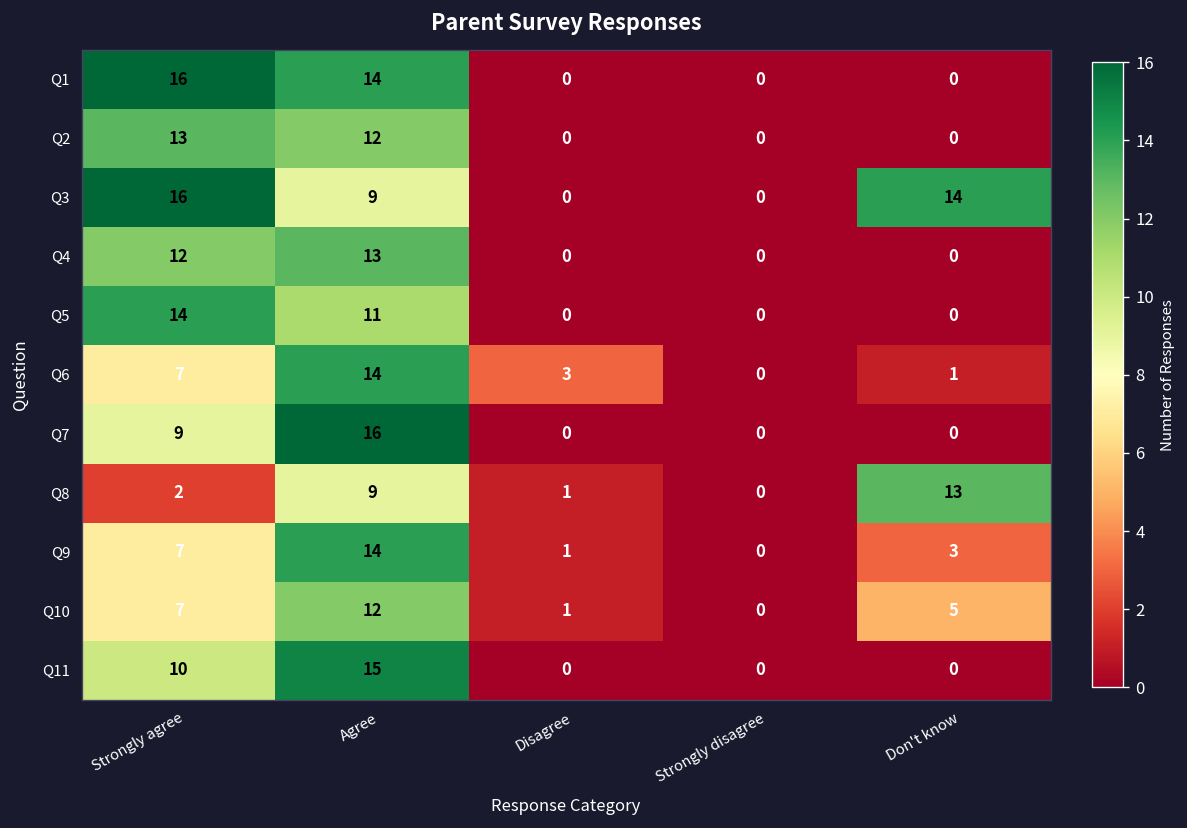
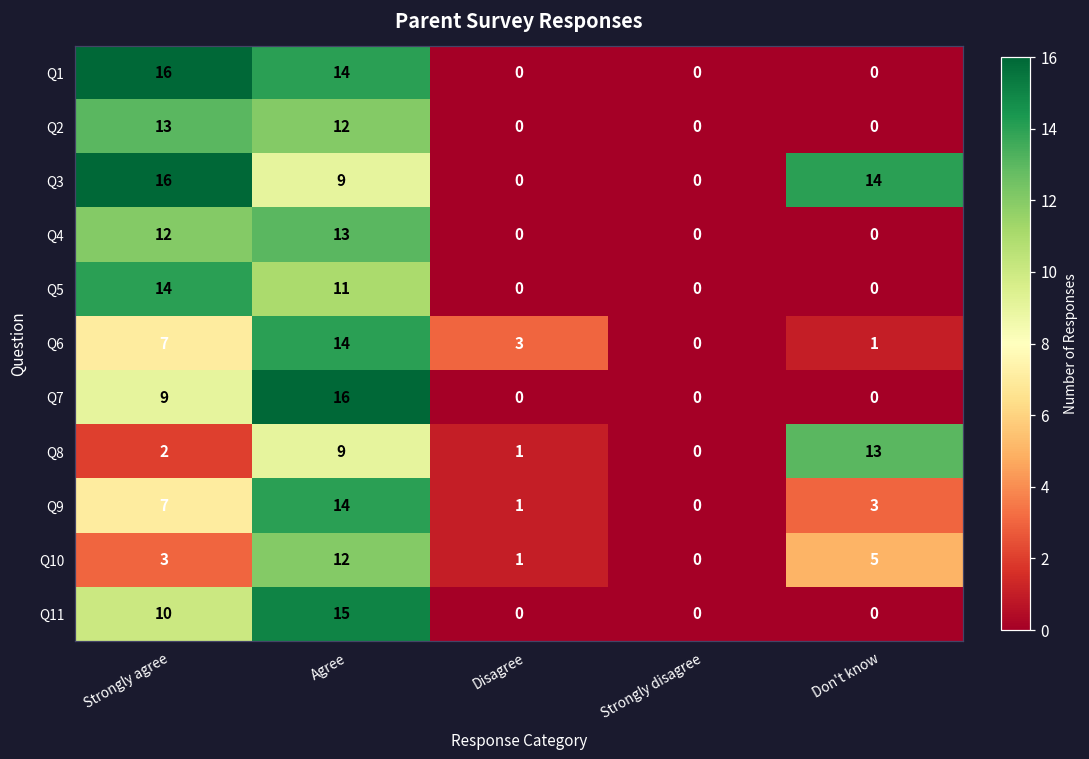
  {
    "Q1": {
      "Strongly agree": 16,
      "Agree": 14,
      "Disagree": 0,
      "Strongly disagree": 0,
      "Don't know": 0
    },
    "Q2": {
      "Strongly agree": 13,
      "Agree": 12,
      "Disagree": 0,
      "Strongly disagree": 0,
      "Don't know": 0
    },
    "Q3": {
      "Strongly agree": 16,
      "Agree": 9,
      "Disagree": 0,
      "Strongly disagree": 0,
      "Don't know": 14
    },
    "Q4": {
      "Strongly agree": 12,
      "Agree": 13,
      "Disagree": 0,
      "Strongly disagree": 0,
      "Don't know": 0
    },
    "Q5": {
      "Strongly agree": 14,
      "Agree": 11,
      "Disagree": 0,
      "Strongly disagree": 0,
      "Don't know": 0
    },
    "Q6": {
      "Strongly agree": 7,
      "Agree": 14,
      "Disagree": 3,
      "Strongly disagree": 0,
      "Don't know": 1
    },
    "Q7": {
      "Strongly agree": 9,
      "Agree": 16,
      "Disagree": 0,
      "Strongly disagree": 0,
      "Don't know": 0
    },
    "Q8": {
      "Strongly agree": 2,
      "Agree": 9,
      "Disagree": 1,
      "Strongly disagree": 0,
      "Don't know": 13
    },
    "Q9": {
      "Strongly agree": 7,
      "Agree": 14,
      "Disagree": 1,
      "Strongly disagree": 0,
      "Don't know": 3
    },
    "Q10": {
-     "Strongly agree": 7,
+     "Strongly agree": 3,
      "Agree": 12,
      "Disagree": 1,
      "Strongly disagree": 0,
      "Don't know": 5
    },
    "Q11": {
      "Strongly agree": 10,
      "Agree": 15,
      "Disagree": 0,
      "Strongly disagree": 0,
      "Don't know": 0
    }
  }
